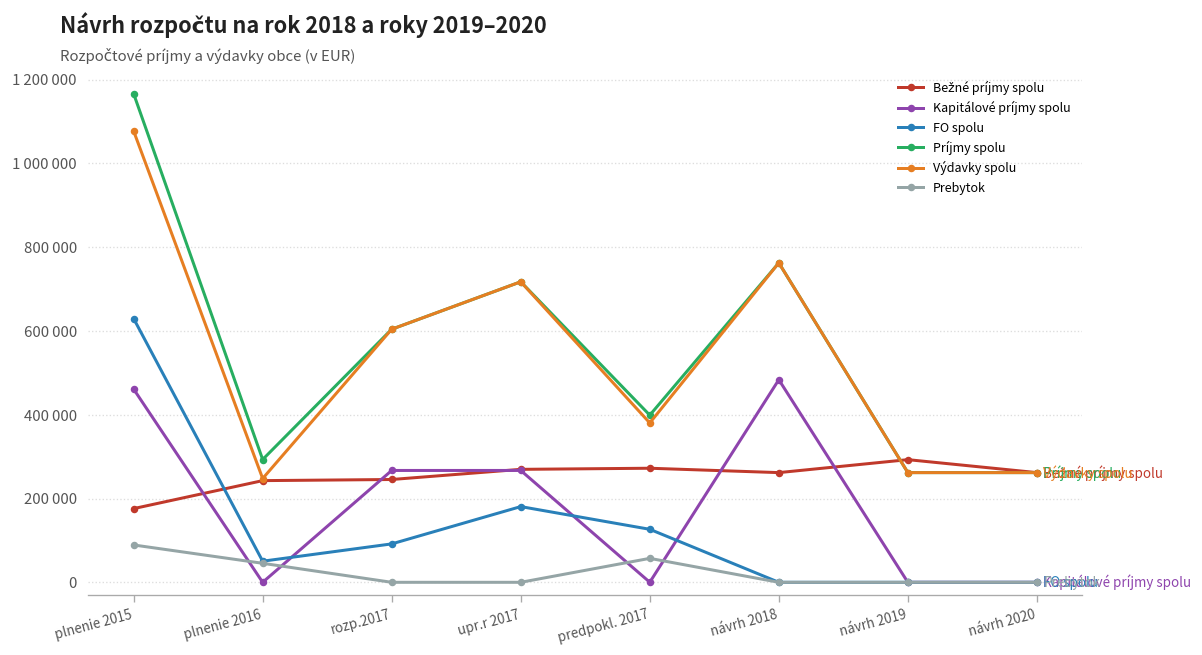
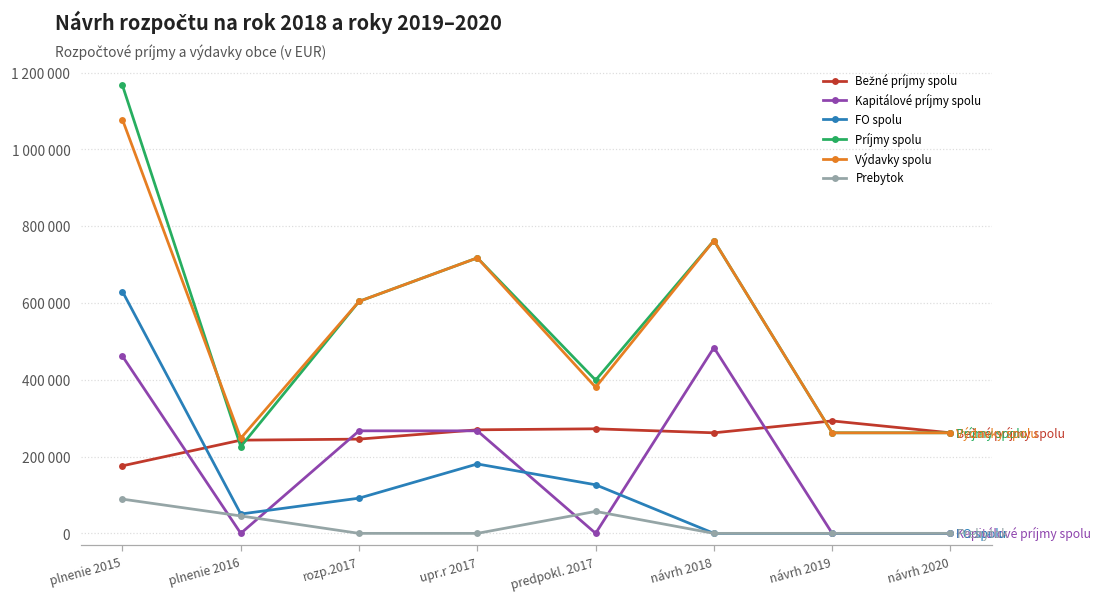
  {
    "Bežné príjmy spolu": {
      "plnenie 2015": 180000,
      "rozp.2017": 250000,
      "predpokl. 2017": 270000,
      "návrh 2018": 260000,
      "návrh 2019": 290000
    },
    "Kapitálové príjmy spolu": {
      "plnenie 2015": 460000,
      "plnenie 2016": 0,
      "rozp.2017": 270000,
      "predpokl. 2017": 0,
      "návrh 2018": 480000
    },
    "FO spolu": {
      "plnenie 2015": 630000,
      "rozp.2017": 90000,
      "upr.r 2017": 180000,
      "predpokl. 2017": 130000
    },
    "Príjmy spolu": {
      "plnenie 2015": 1170000,
-     "plnenie 2016": 290000,
+     "plnenie 2016": 230000,
      "predpokl. 2017": 400000
    },
    "Výdavky spolu": {
      "plnenie 2015": 1080000,
      "predpokl. 2017": 380000
    },
    "Prebytok": {
      "plnenie 2015": 90000,
      "rozp.2017": 0,
      "upr.r 2017": 0,
      "predpokl. 2017": 60000
    }
  }
